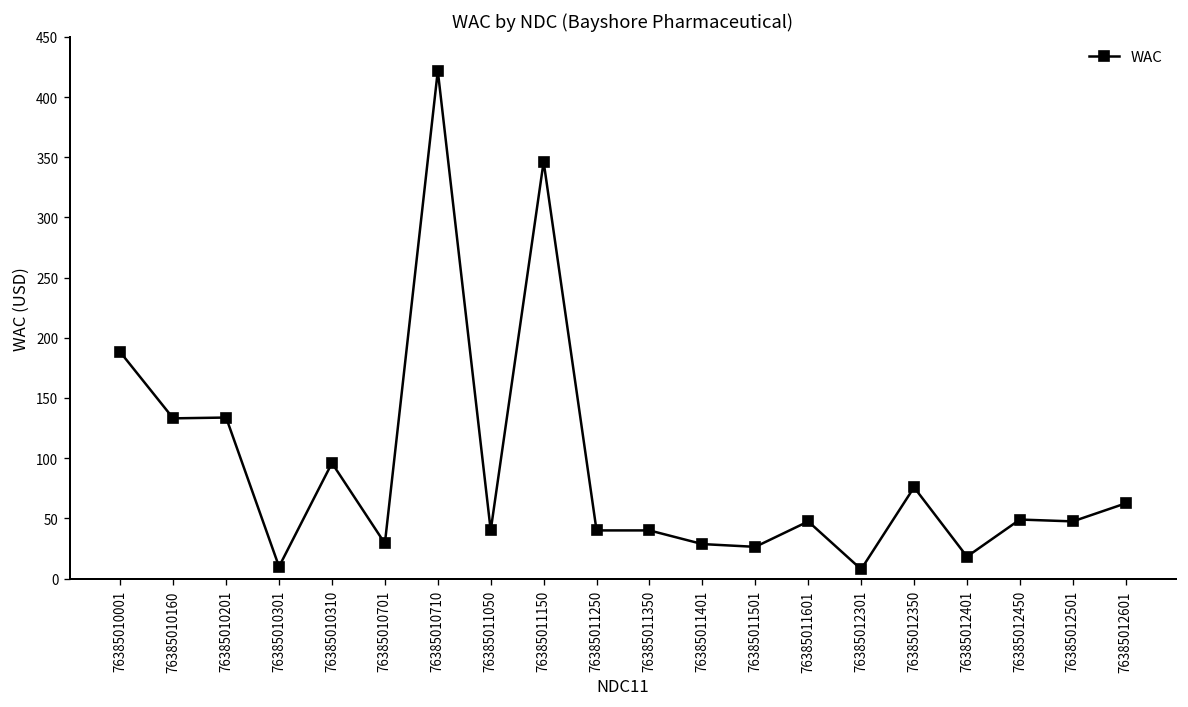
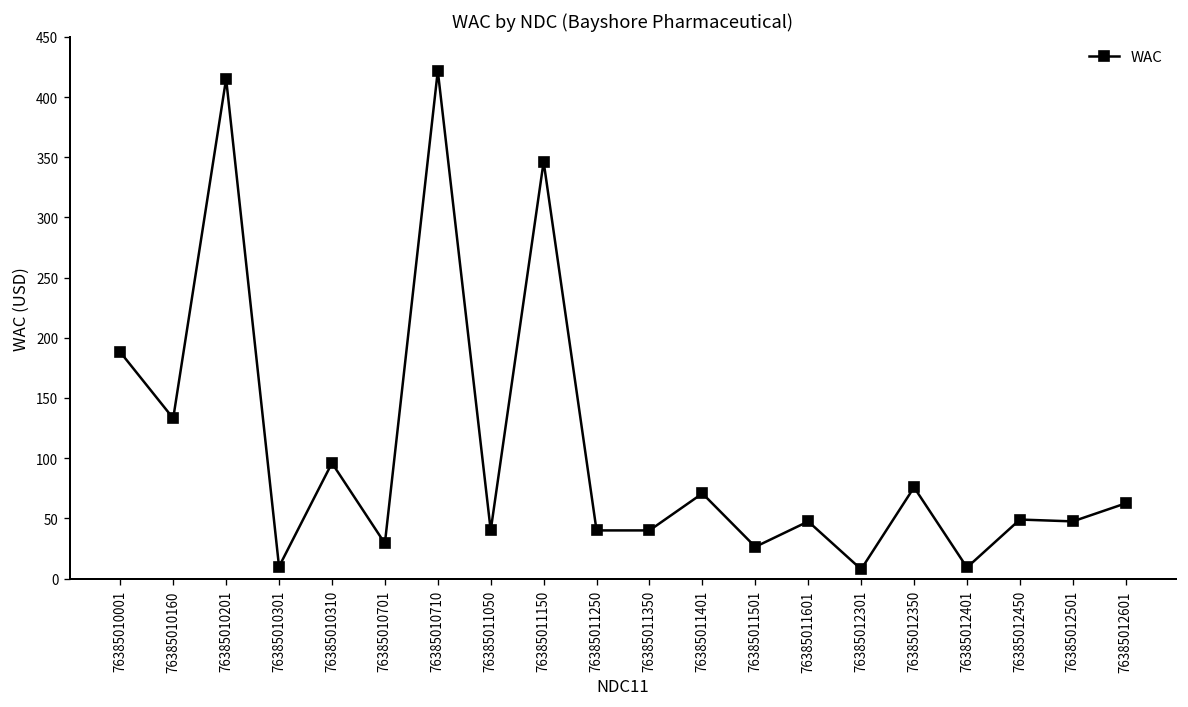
  {
    "76385010001": 188,
    "76385010160": 133,
-   "76385010201": 134,
+   "76385010201": 415,
    "76385010301": 10,
    "76385010310": 96,
    "76385010701": 29,
    "76385010710": 422,
    "76385011050": 40,
    "76385011150": 346,
    "76385011250": 40,
    "76385011350": 40,
-   "76385011401": 29,
+   "76385011401": 71,
    "76385011501": 26,
    "76385011601": 47,
    "76385012301": 8,
    "76385012350": 76,
-   "76385012401": 18,
+   "76385012401": 9,
    "76385012450": 49,
    "76385012501": 48,
    "76385012601": 63
  }
